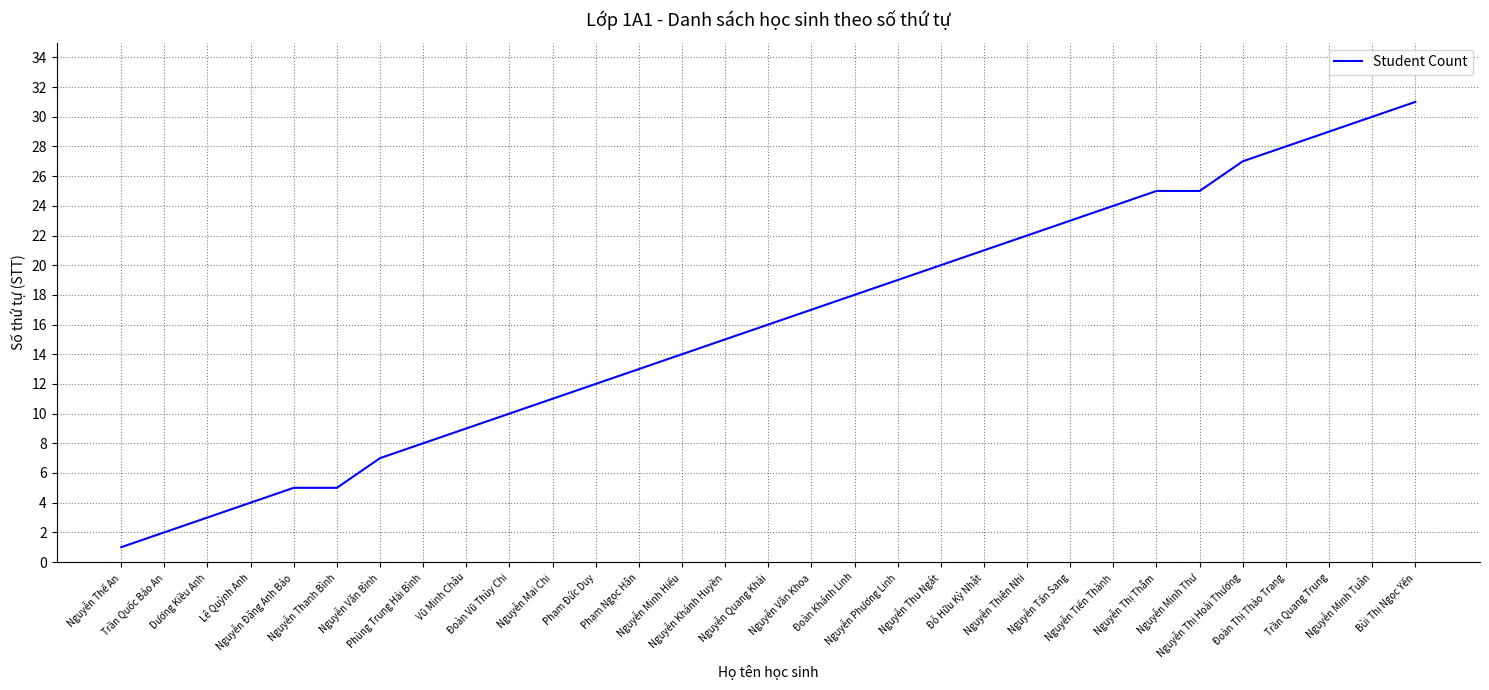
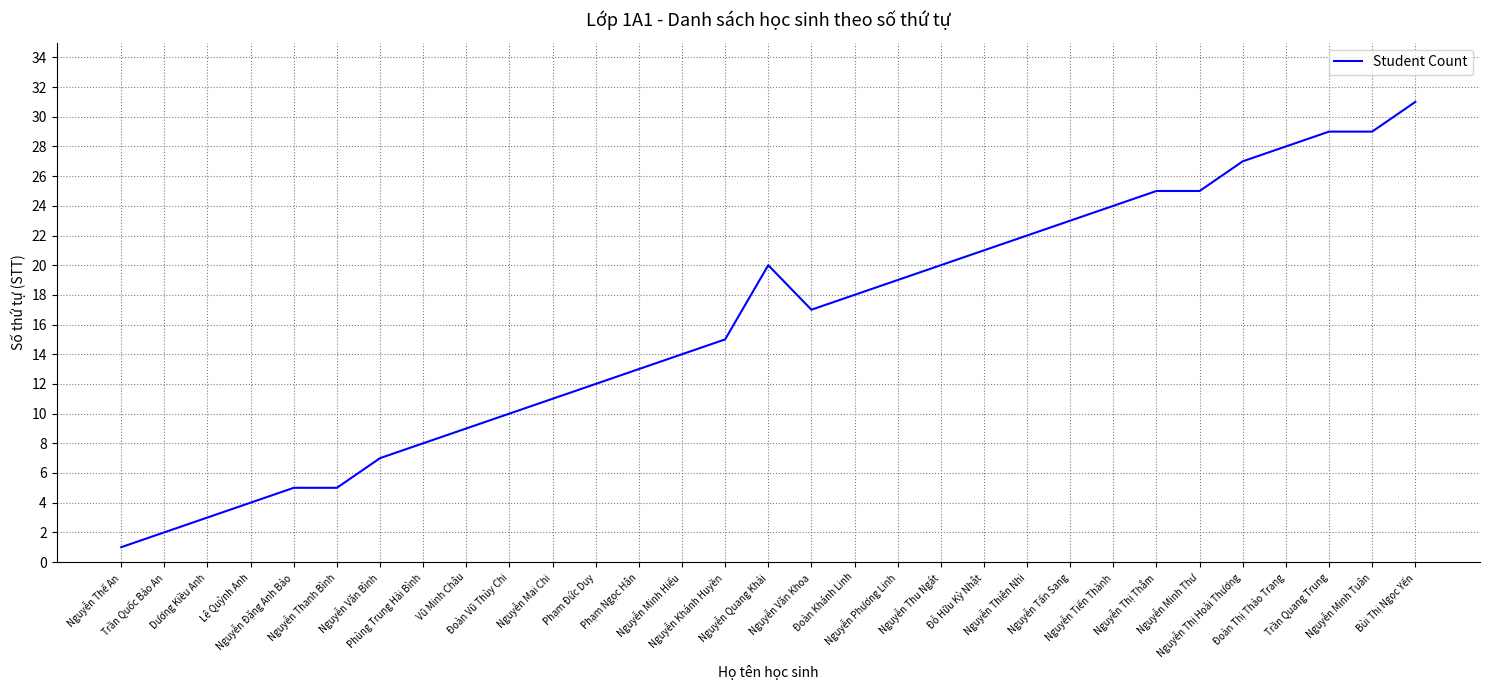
  {
    "Nguyễn Thế An": 1,
    "Trần Quốc Bảo An": 2,
    "Dương Kiều Anh": 3,
    "Lê Quỳnh Anh": 4,
    "Nguyễn Đặng Anh Bảo": 5,
    "Nguyễn Thanh Bình": 5,
    "Nguyễn Văn Bình": 7,
    "Phùng Trung Hải Bình": 8,
    "Vũ Minh Châu": 9,
    "Đoàn Vũ Thùy Chi": 10,
    "Nguyễn Mai Chi": 11,
    "Phạm Đức Duy": 12,
    "Phạm Ngọc Hân": 13,
    "Nguyễn Minh Hiếu": 14,
    "Nguyễn Khánh Huyền": 15,
-   "Nguyễn Quang Khải": 16,
+   "Nguyễn Quang Khải": 20,
    "Nguyễn Văn Khoa": 17,
    "Đoàn Khánh Linh": 18,
    "Nguyễn Phương Linh": 19,
    "Nguyễn Thu Ngát": 20,
    "Đỗ Hữu Kỳ Nhật": 21,
    "Nguyễn Thiên Nhi": 22,
    "Nguyễn Tấn Sang": 23,
    "Nguyễn Tiến Thành": 24,
    "Nguyễn Thị Thắm": 25,
    "Nguyễn Minh Thư": 25,
    "Nguyễn Thị Hoài Thương": 27,
    "Đoàn Thị Thảo Trang": 28,
    "Trần Quang Trung": 29,
-   "Nguyễn Minh Tuân": 30,
+   "Nguyễn Minh Tuân": 29,
    "Bùi Thị Ngọc Yến": 31
  }
